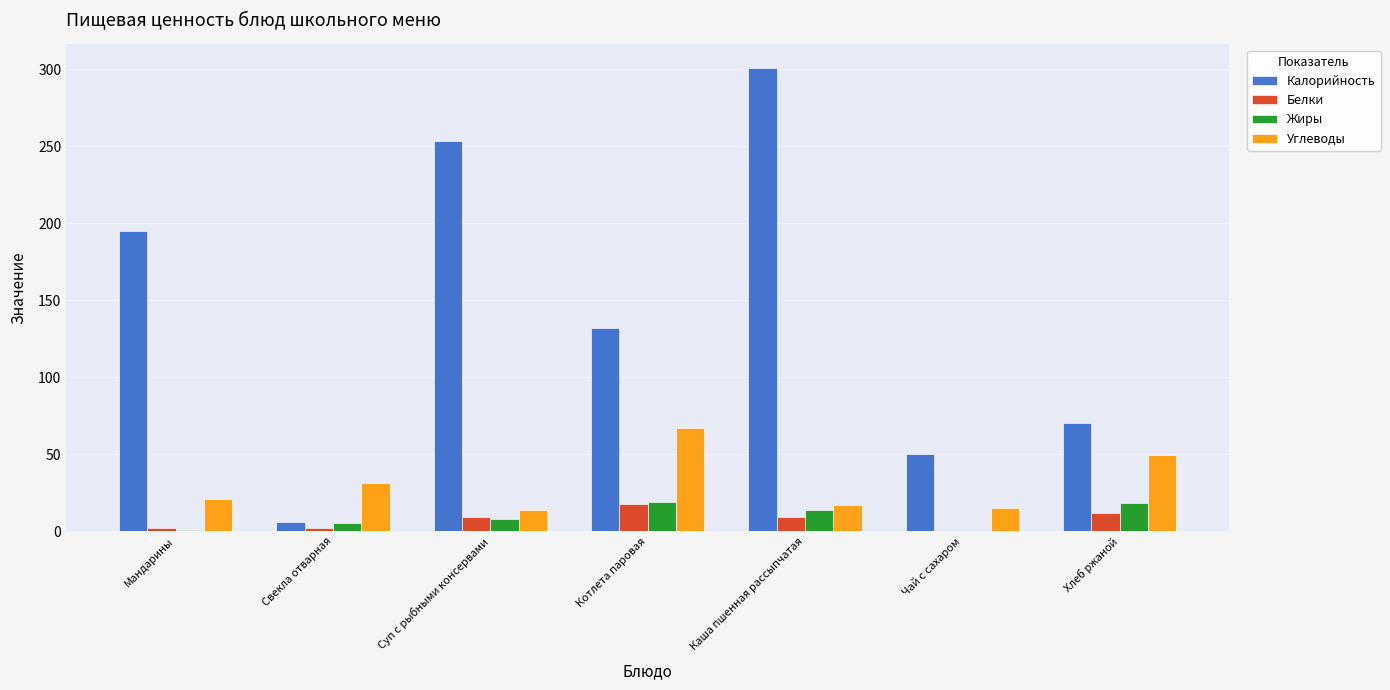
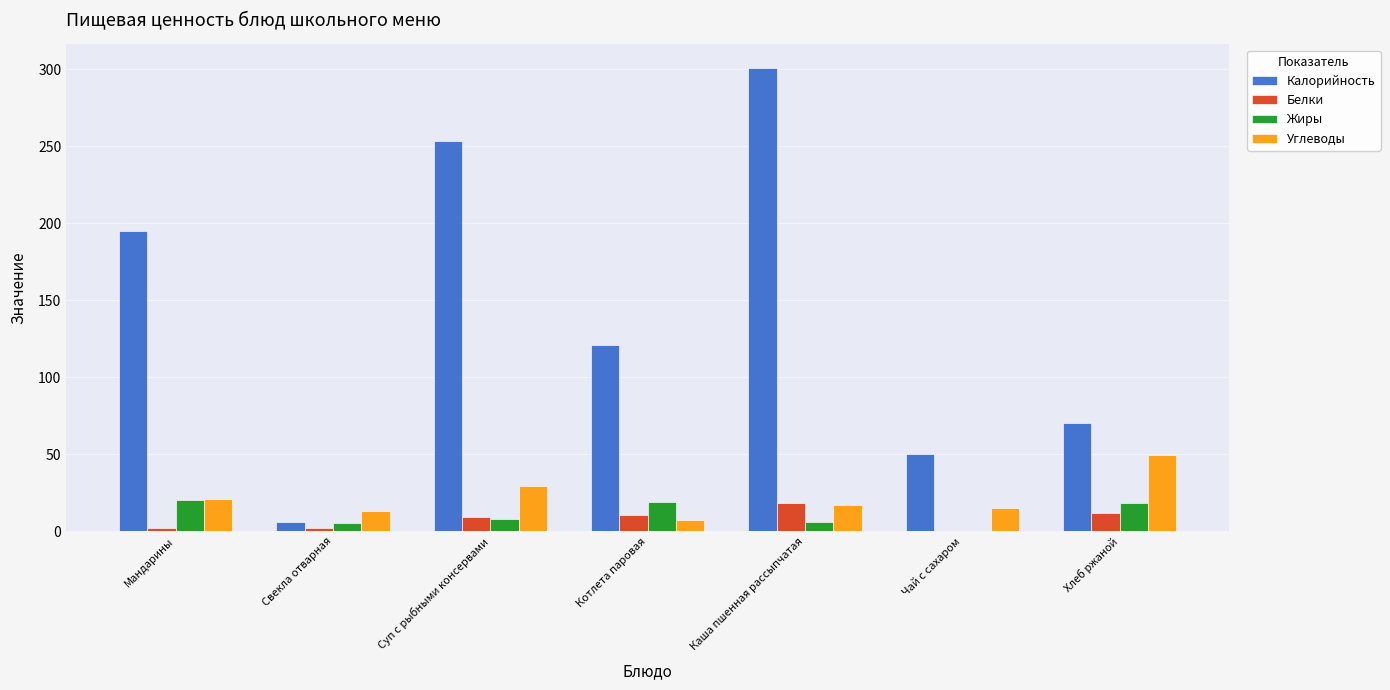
  {
    "Калорийность": {
      "Мандарины": 195,
      "Свекла отварная": 6,
      "Суп с рыбными консервами": 253,
-     "Котлета паровая": 132,
+     "Котлета паровая": 121,
      "Каша пшенная рассыпчатая": 301,
      "Чай с сахаром": 50,
      "Хлеб ржаной": 70
    },
    "Белки": {
      "Мандарины": 2,
      "Свекла отварная": 2,
      "Суп с рыбными консервами": 9,
-     "Котлета паровая": 18,
-     "Каша пшенная рассыпчатая": 9,
+     "Котлета паровая": 11,
+     "Каша пшенная рассыпчатая": 18,
      "Чай с сахаром": 0,
      "Хлеб ржаной": 12
    },
    "Жиры": {
-     "Мандарины": 1,
+     "Мандарины": 20,
      "Свекла отварная": 5,
      "Суп с рыбными консервами": 8,
      "Котлета паровая": 19,
-     "Каша пшенная рассыпчатая": 14,
+     "Каша пшенная рассыпчатая": 6,
      "Чай с сахаром": 0,
      "Хлеб ржаной": 19
    },
    "Углеводы": {
      "Мандарины": 21,
-     "Свекла отварная": 31,
-     "Суп с рыбными консервами": 14,
-     "Котлета паровая": 67,
+     "Свекла отварная": 13,
+     "Суп с рыбными консервами": 29,
+     "Котлета паровая": 7,
      "Каша пшенная рассыпчатая": 17,
      "Чай с сахаром": 15,
      "Хлеб ржаной": 49
    }
  }
